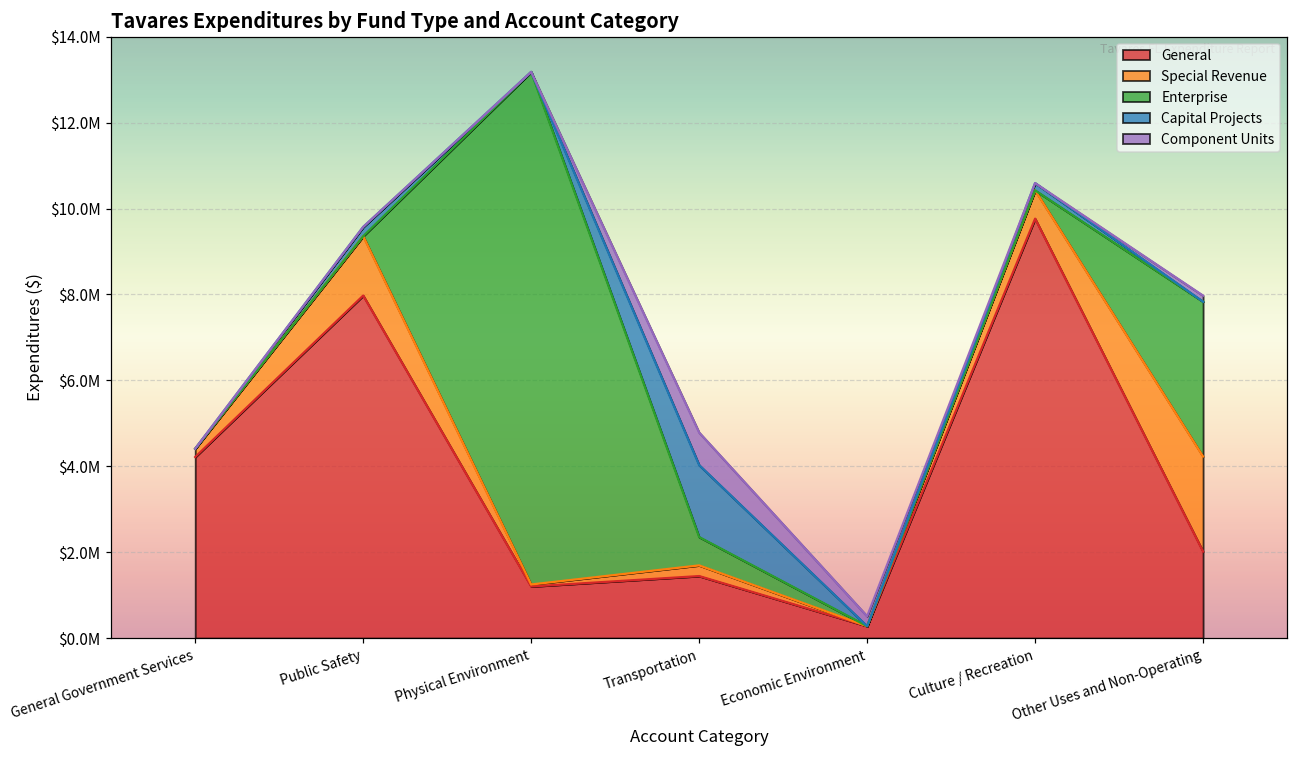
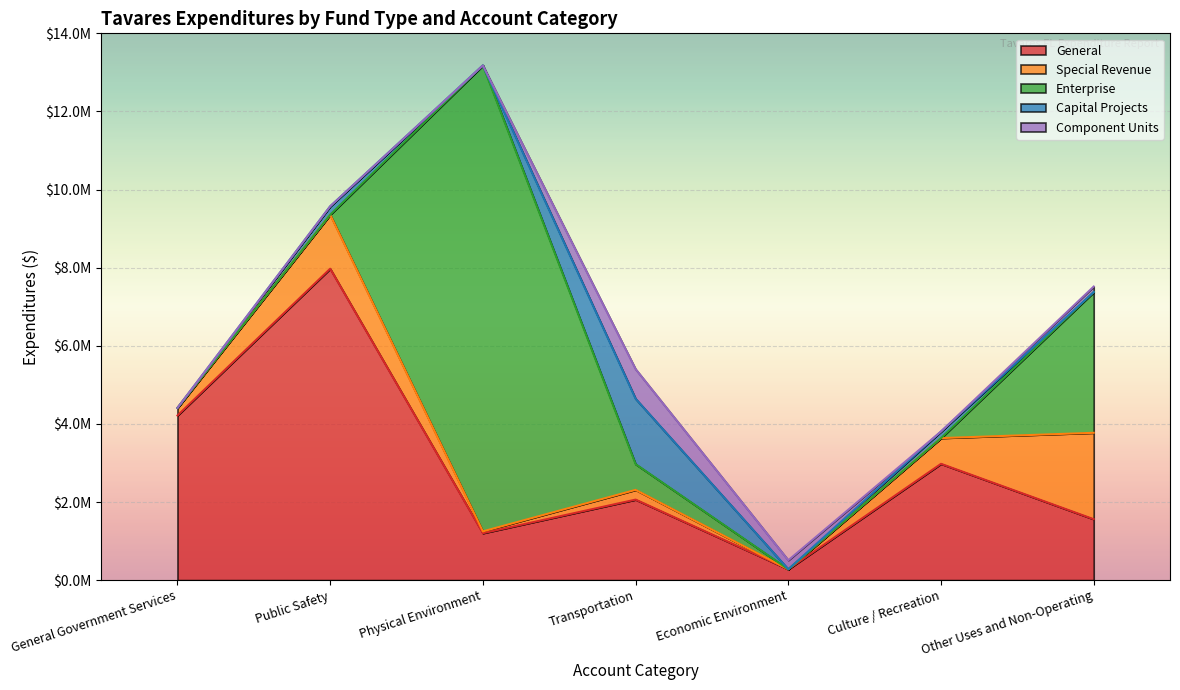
  {
    "General": {
      "General Government Services": "$4200000",
      "Public Safety": "$8000000",
-     "Transportation": "$1400000",
-     "Culture / Recreation": "$9800000",
-     "Other Uses and Non-Operating": "$2000000"
+     "Transportation": "$2100000",
+     "Culture / Recreation": "$3000000",
+     "Other Uses and Non-Operating": "$1600000"
    },
    "Special Revenue": {
      "Transportation": "$200000",
      "Other Uses and Non-Operating": "$2200000"
    },
    "Enterprise": {
      "Transportation": "$700000"
    },
    "Capital Projects": {
      "Transportation": "$1700000"
    },
    "Component Units": {
      "Transportation": "$800000",
      "Economic Environment": "$200000",
      "Other Uses and Non-Operating": "$100000"
    }
  }
